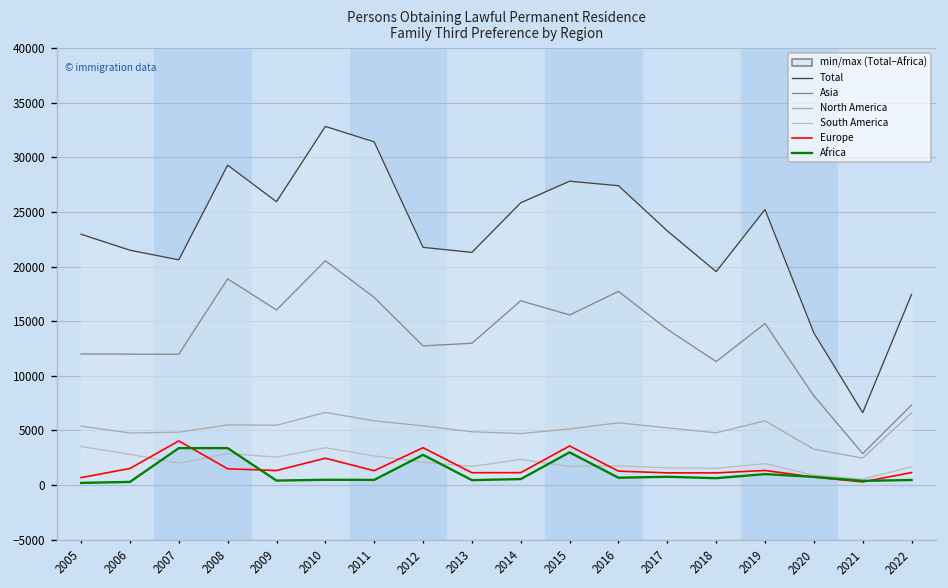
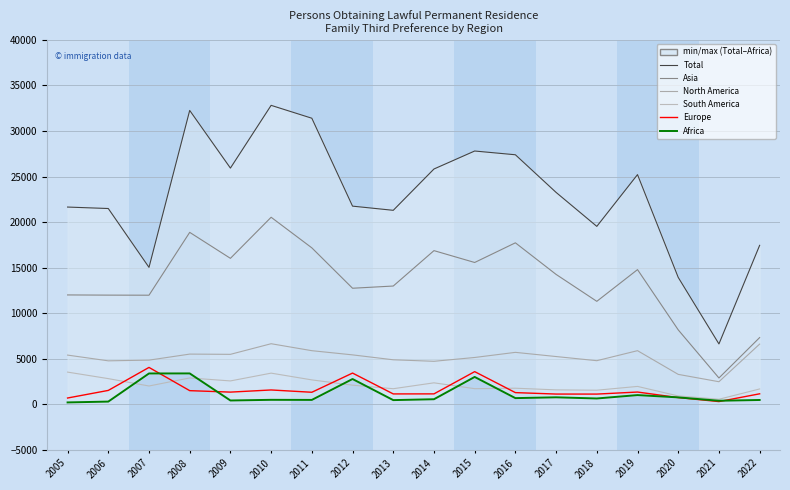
  {
    "Total": {
-     "2005": 23000,
+     "2005": 22000,
      "2006": 21000,
-     "2007": 21000,
-     "2008": 29000,
+     "2007": 15000,
+     "2008": 32000,
      "2009": 26000,
      "2010": 33000,
      "2011": 31000,
      "2012": 22000,
      "2013": 21000,
      "2014": 26000,
      "2015": 28000,
      "2016": 27000,
      "2017": 23000,
      "2018": 20000,
      "2019": 25000,
      "2020": 14000,
      "2021": 7000,
      "2022": 17000
    },
    "Europe": {
      "2005": 1000,
      "2006": 2000,
      "2007": 4000,
      "2008": 1000,
      "2009": 1000,
-     "2010": 2500,
+     "2010": 1600,
      "2011": 1000,
      "2012": 3000,
      "2013": 1000,
      "2014": 1000,
      "2015": 4000,
      "2016": 1000,
      "2017": 1000,
      "2018": 1000,
      "2019": 1000,
      "2022": 1000
    },
    "Africa": {
      "2005": 0,
      "2006": 0,
      "2007": 3000,
      "2008": 3000,
      "2009": 0,
      "2010": 0,
      "2011": 0,
      "2012": 3000,
      "2013": 0,
      "2014": 1000,
      "2015": 3000,
      "2016": 1000,
      "2017": 1000,
      "2018": 1000,
      "2019": 1000,
      "2022": 0
    }
  }
